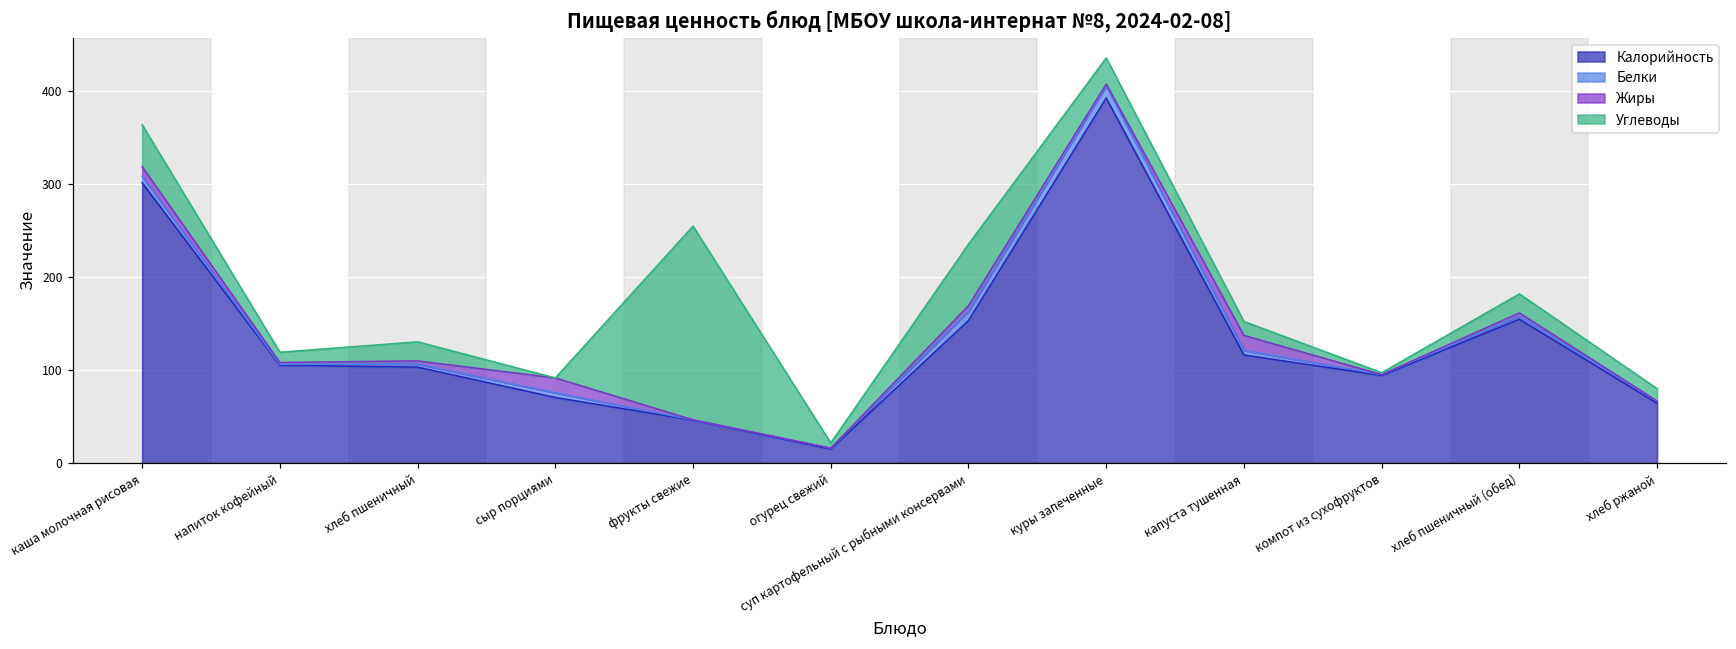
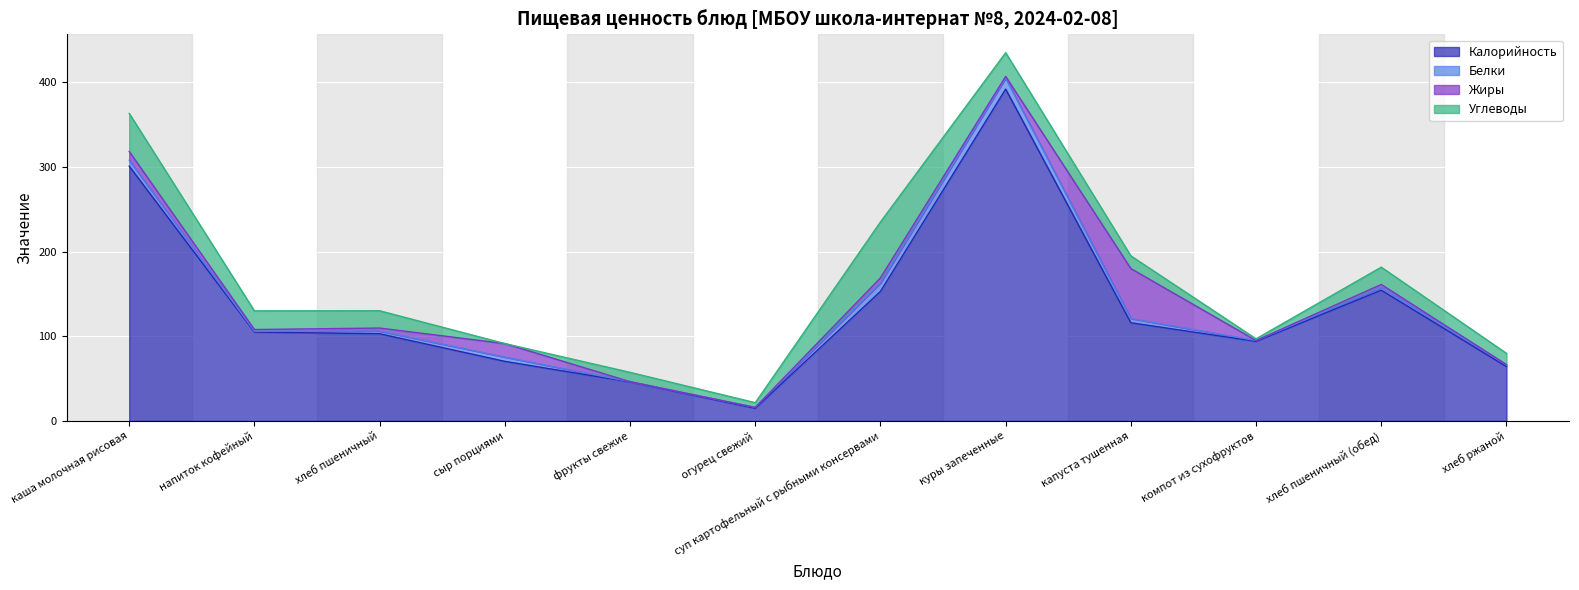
  {
    "Калорийность": {
      "каша молочная рисовая": 300,
      "хлеб пшеничный": 100,
      "сыр порциями": 70,
      "суп картофельный с рыбными консервами": 150,
      "куры запеченные": 390,
      "капуста тушенная": 120,
      "хлеб пшеничный (обед)": 150
    },
    "Белки": {
      "каша молочная рисовая": 10,
      "хлеб пшеничный": 0,
      "сыр порциями": 10,
      "суп картофельный с рыбными консервами": 10,
      "капуста тушенная": 10,
      "хлеб пшеничный (обед)": 0
    },
    "Жиры": {
      "каша молочная рисовая": 10,
      "хлеб пшеничный": 0,
      "суп картофельный с рыбными консервами": 10,
-     "капуста тушенная": 20,
+     "капуста тушенная": 60,
      "хлеб пшеничный (обед)": 0
    },
    "Углеводы": {
      "каша молочная рисовая": 50,
-     "напиток кофейный": 10,
+     "напиток кофейный": 20,
      "хлеб пшеничный": 20,
-     "фрукты свежие": 210,
+     "фрукты свежие": 10,
      "огурец свежий": 10,
      "суп картофельный с рыбными консервами": 70,
      "куры запеченные": 30,
      "капуста тушенная": 20,
      "хлеб пшеничный (обед)": 20,
      "хлеб ржаной": 10
    }
  }
